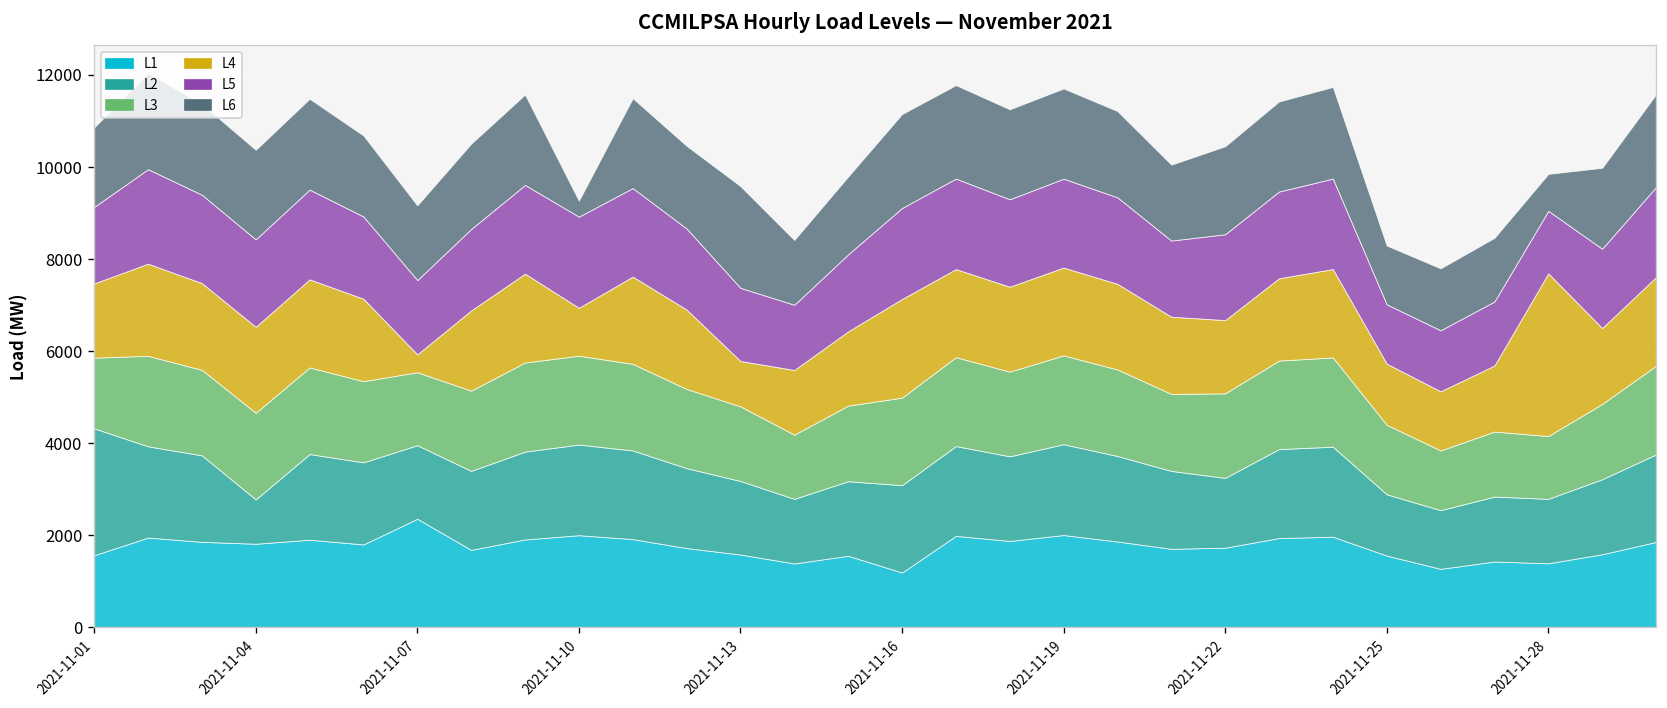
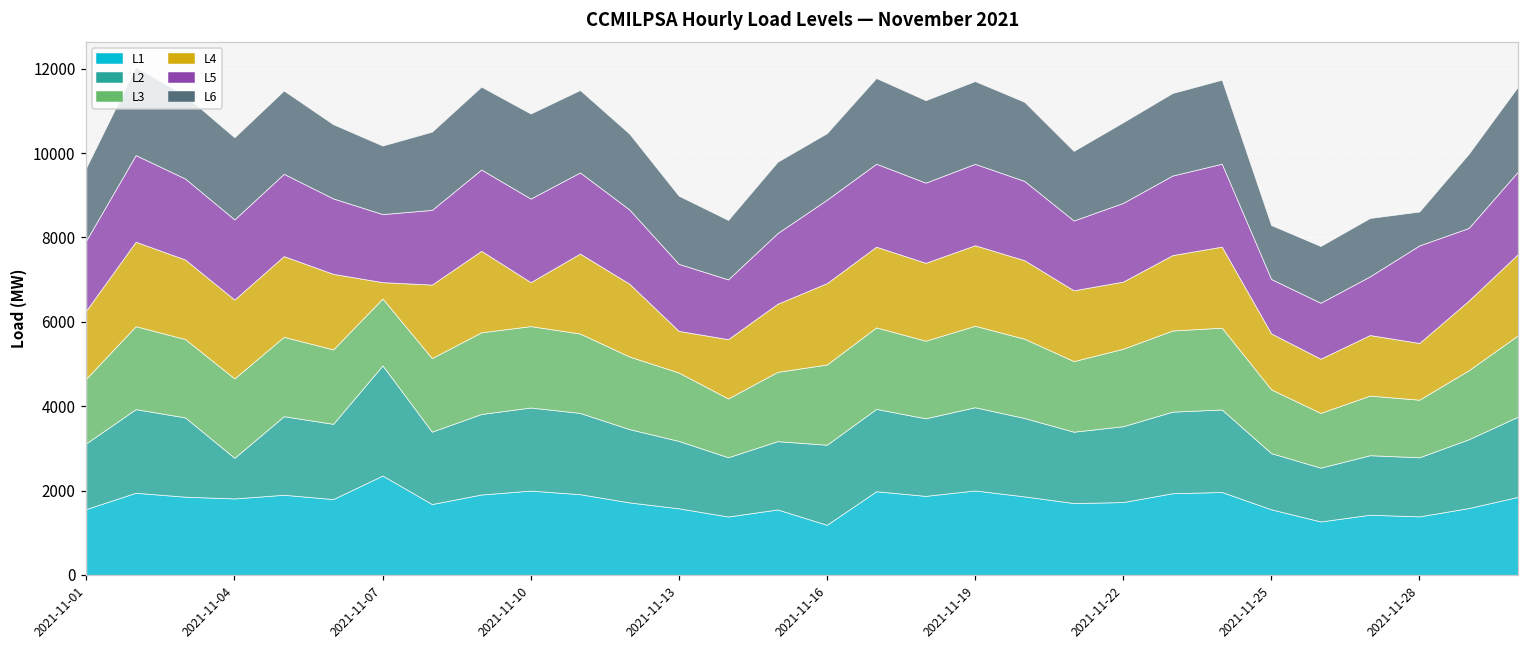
  {
    "L1": {
      "2021-11-01": 1600,
      "2021-11-04": 1800,
      "2021-11-07": 2400,
      "2021-11-10": 2000,
      "2021-11-13": 1600,
      "2021-11-16": 1200,
      "2021-11-19": 2000,
      "2021-11-22": 1700,
      "2021-11-25": 1600,
      "2021-11-28": 1400
    },
    "L2": {
-     "2021-11-01": 2800,
+     "2021-11-01": 1600,
      "2021-11-04": 1000,
-     "2021-11-07": 1600,
+     "2021-11-07": 2600,
      "2021-11-10": 2000,
      "2021-11-13": 1600,
      "2021-11-16": 1900,
      "2021-11-19": 2000,
-     "2021-11-22": 1500,
+     "2021-11-22": 1800,
      "2021-11-25": 1300,
      "2021-11-28": 1400
    },
    "L3": {
      "2021-11-01": 1500,
      "2021-11-04": 1900,
      "2021-11-07": 1600,
      "2021-11-10": 1900,
      "2021-11-13": 1600,
      "2021-11-16": 1900,
      "2021-11-19": 1900,
      "2021-11-22": 1800,
      "2021-11-25": 1500,
      "2021-11-28": 1400
    },
    "L4": {
      "2021-11-01": 1600,
      "2021-11-04": 1900,
      "2021-11-07": 400,
      "2021-11-10": 1000,
      "2021-11-13": 1000,
-     "2021-11-16": 2100,
+     "2021-11-16": 1900,
      "2021-11-19": 1900,
      "2021-11-22": 1600,
      "2021-11-25": 1300,
-     "2021-11-28": 3500
+     "2021-11-28": 1300
    },
    "L5": {
      "2021-11-01": 1700,
      "2021-11-04": 1900,
      "2021-11-07": 1600,
      "2021-11-10": 2000,
      "2021-11-13": 1600,
      "2021-11-16": 2000,
      "2021-11-19": 1900,
      "2021-11-22": 1900,
      "2021-11-25": 1300,
-     "2021-11-28": 1400
+     "2021-11-28": 2300
    },
    "L6": {
      "2021-11-01": 1700,
      "2021-11-04": 1900,
      "2021-11-07": 1600,
-     "2021-11-10": 300,
-     "2021-11-13": 2200,
-     "2021-11-16": 2000,
+     "2021-11-10": 2000,
+     "2021-11-13": 1600,
+     "2021-11-16": 1600,
      "2021-11-19": 2000,
      "2021-11-22": 1900,
      "2021-11-25": 1300,
      "2021-11-28": 800
    }
  }
